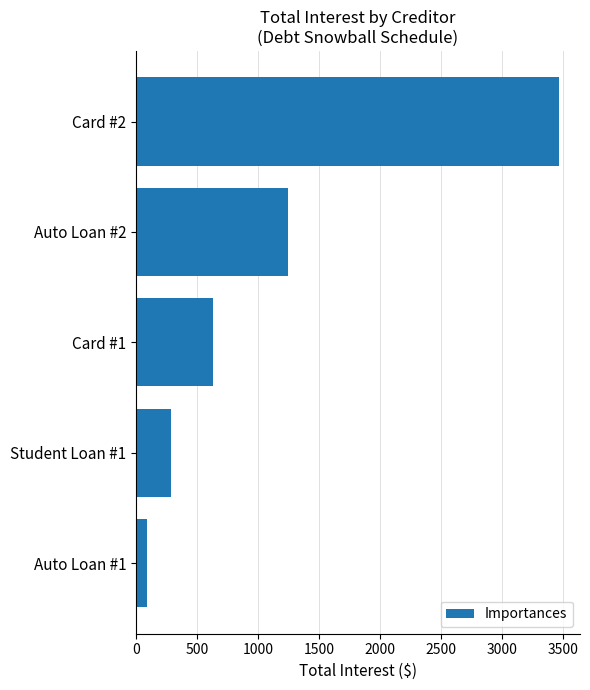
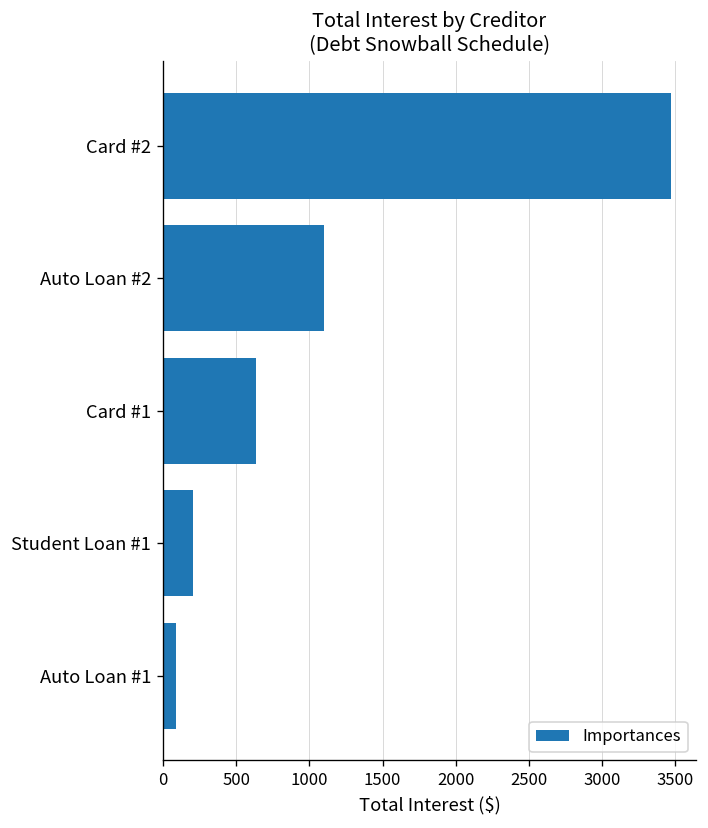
  {
    "Card #2": 3470,
-   "Auto Loan #2": 1250,
+   "Auto Loan #2": 1100,
    "Card #1": 630,
-   "Student Loan #1": 290,
+   "Student Loan #1": 210,
    "Auto Loan #1": 90
  }
